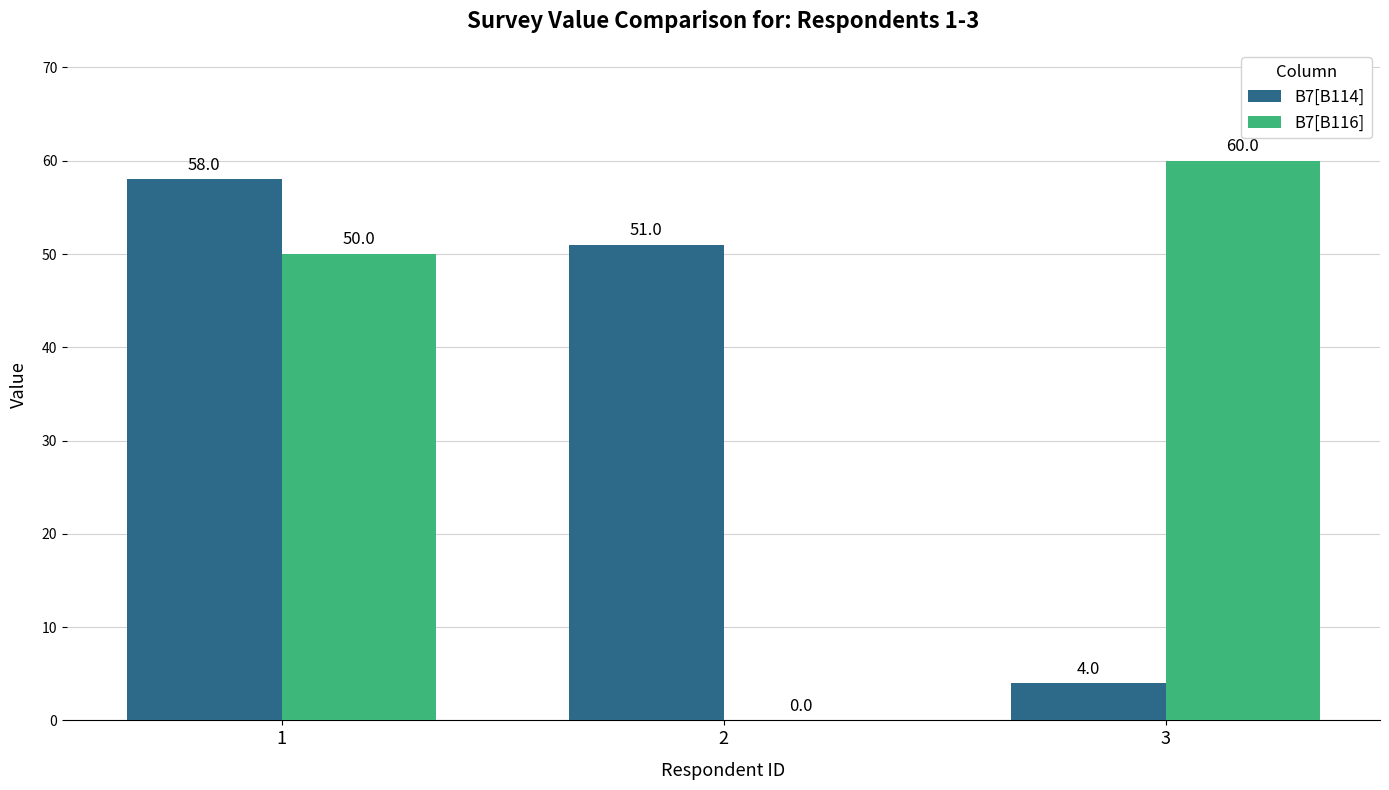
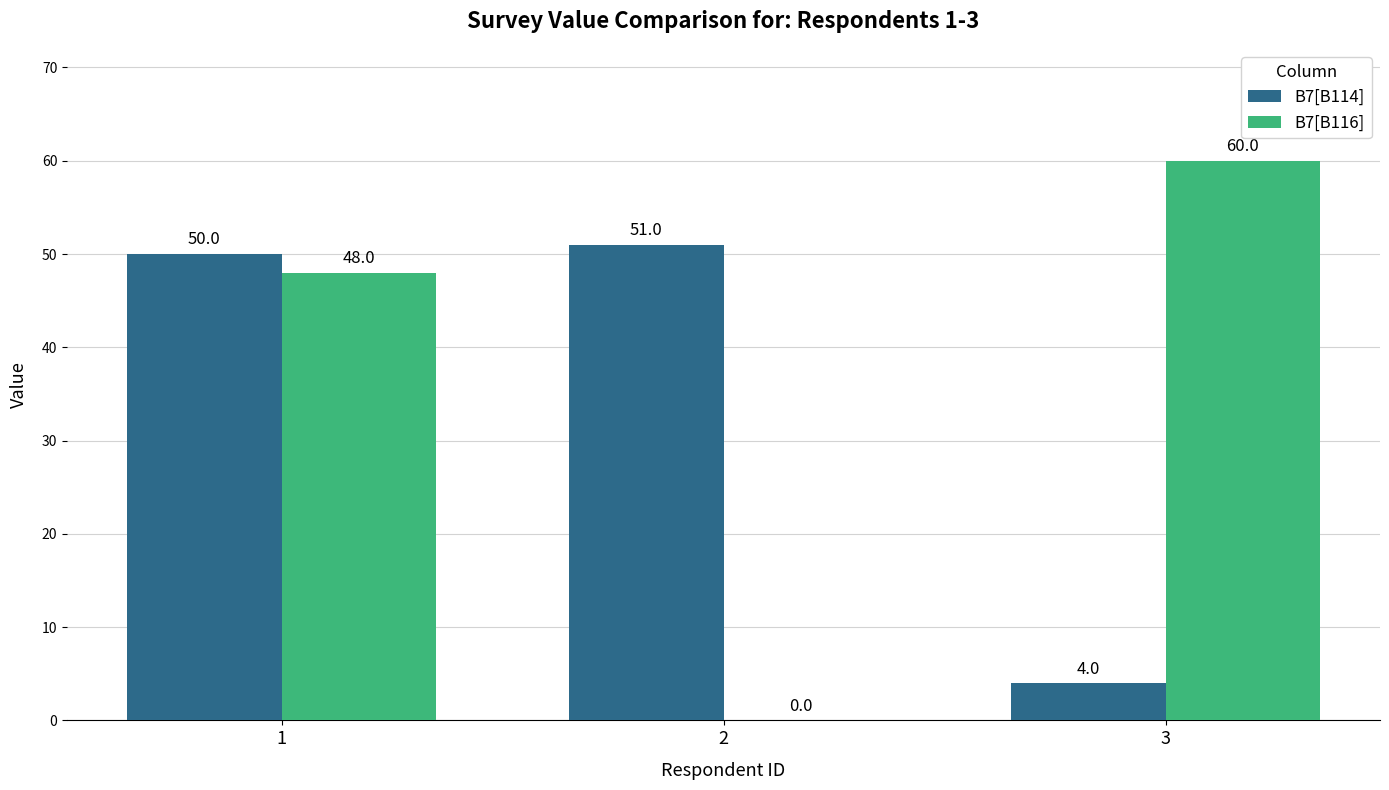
  {
    "B7[B114]": {
-     "1": 58.0,
+     "1": 50.0,
      "2": 51.0,
      "3": 4.0
    },
    "B7[B116]": {
-     "1": 50.0,
+     "1": 48.0,
      "2": 0.0,
      "3": 60.0
    }
  }
